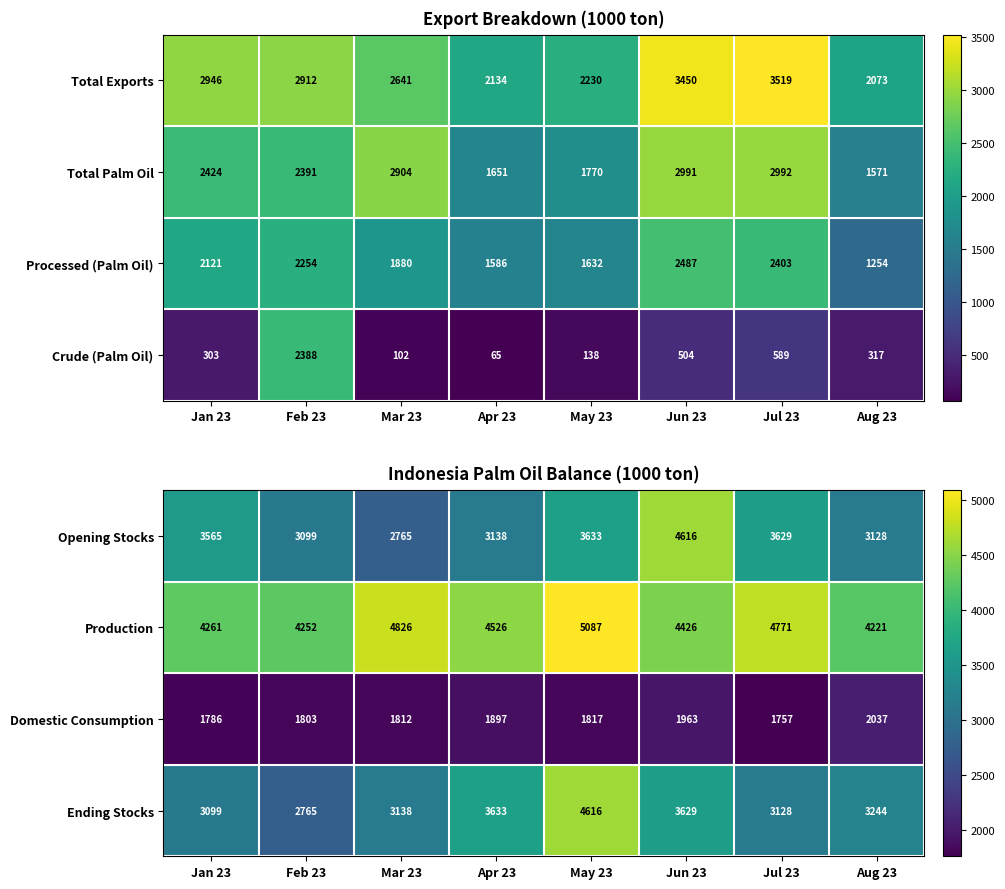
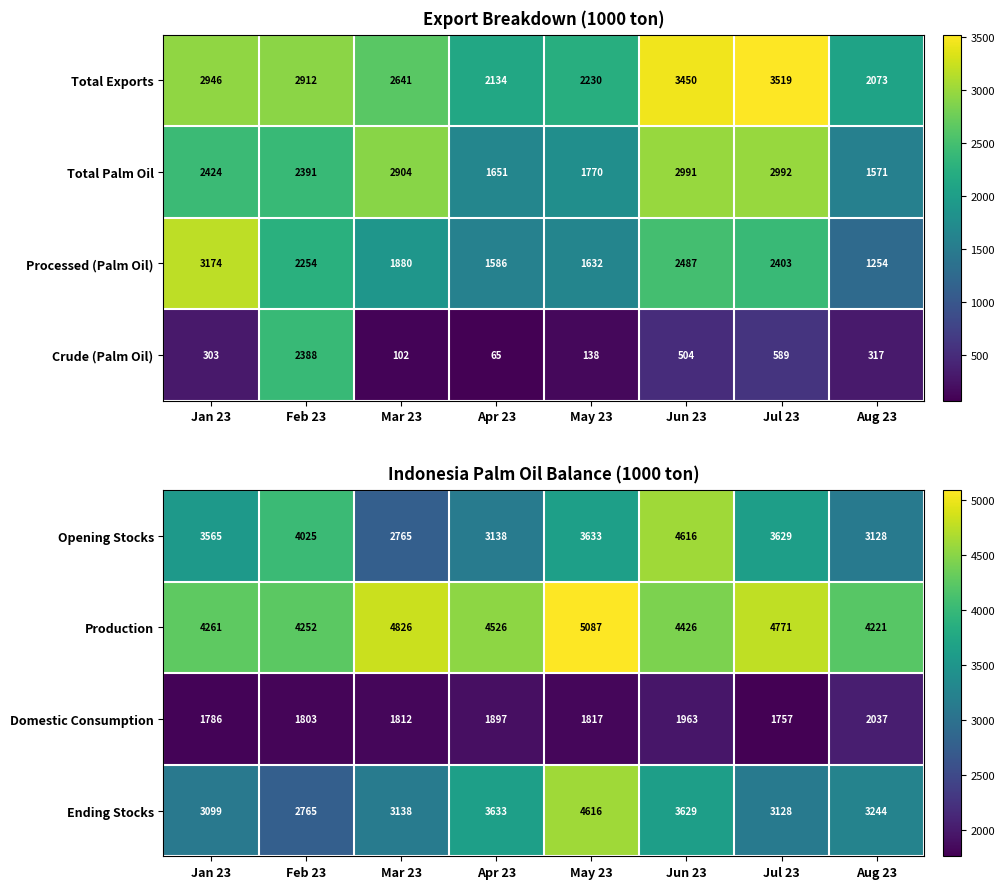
  {
    "Export Breakdown (1000 ton)": {
      "Total Exports": {
        "Jan 23": 2946,
        "Feb 23": 2912,
        "Mar 23": 2641,
        "Apr 23": 2134,
        "May 23": 2230,
        "Jun 23": 3450,
        "Jul 23": 3519,
        "Aug 23": 2073
      },
      "Total Palm Oil": {
        "Jan 23": 2424,
        "Feb 23": 2391,
        "Mar 23": 2904,
        "Apr 23": 1651,
        "May 23": 1770,
        "Jun 23": 2991,
        "Jul 23": 2992,
        "Aug 23": 1571
      },
      "Processed (Palm Oil)": {
-       "Jan 23": 2121,
+       "Jan 23": 3174,
        "Feb 23": 2254,
        "Mar 23": 1880,
        "Apr 23": 1586,
        "May 23": 1632,
        "Jun 23": 2487,
        "Jul 23": 2403,
        "Aug 23": 1254
      },
      "Crude (Palm Oil)": {
        "Jan 23": 303,
        "Feb 23": 2388,
        "Mar 23": 102,
        "Apr 23": 65,
        "May 23": 138,
        "Jun 23": 504,
        "Jul 23": 589,
        "Aug 23": 317
      }
    },
    "Indonesia Palm Oil Balance (1000 ton)": {
      "Opening Stocks": {
        "Jan 23": 3565,
-       "Feb 23": 3099,
+       "Feb 23": 4025,
        "Mar 23": 2765,
        "Apr 23": 3138,
        "May 23": 3633,
        "Jun 23": 4616,
        "Jul 23": 3629,
        "Aug 23": 3128
      },
      "Production": {
        "Jan 23": 4261,
        "Feb 23": 4252,
        "Mar 23": 4826,
        "Apr 23": 4526,
        "May 23": 5087,
        "Jun 23": 4426,
        "Jul 23": 4771,
        "Aug 23": 4221
      },
      "Domestic Consumption": {
        "Jan 23": 1786,
        "Feb 23": 1803,
        "Mar 23": 1812,
        "Apr 23": 1897,
        "May 23": 1817,
        "Jun 23": 1963,
        "Jul 23": 1757,
        "Aug 23": 2037
      },
      "Ending Stocks": {
        "Jan 23": 3099,
        "Feb 23": 2765,
        "Mar 23": 3138,
        "Apr 23": 3633,
        "May 23": 4616,
        "Jun 23": 3629,
        "Jul 23": 3128,
        "Aug 23": 3244
      }
    }
  }
